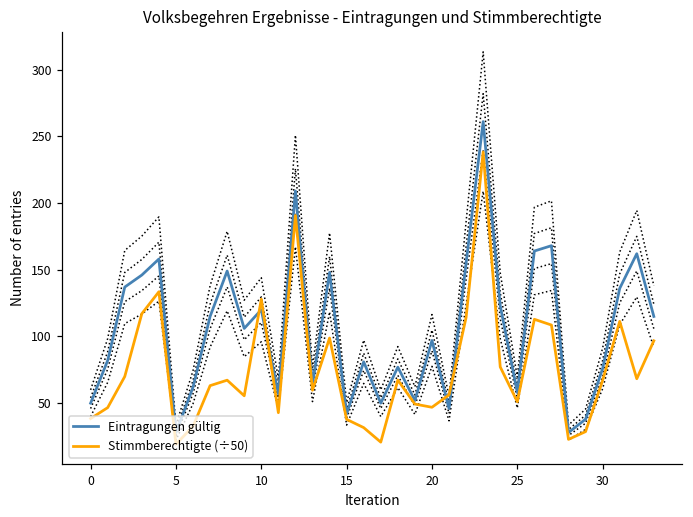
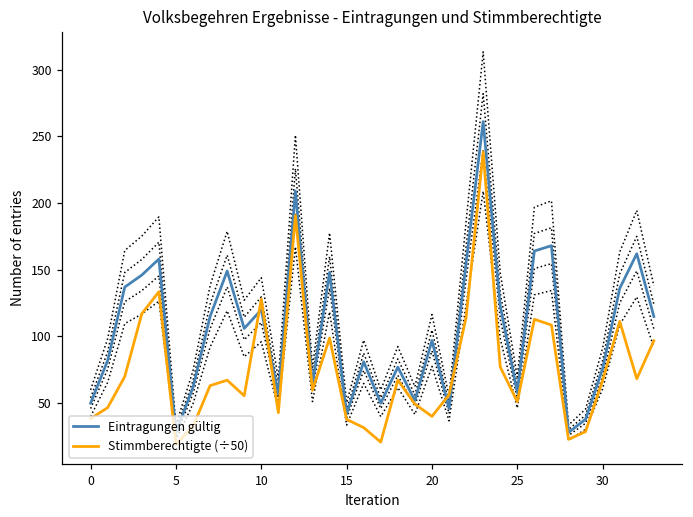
  {
    "Eintragungen gültig": {
      "0": 50,
      "10": 120,
      "15": 42,
      "20": 97,
      "25": 58,
      "30": 76
    },
    "Stimmberechtigte (÷50)": {
-     "20": 47,
+     "20": 40,
      "25": 51,
      "30": 67
    }
  }
